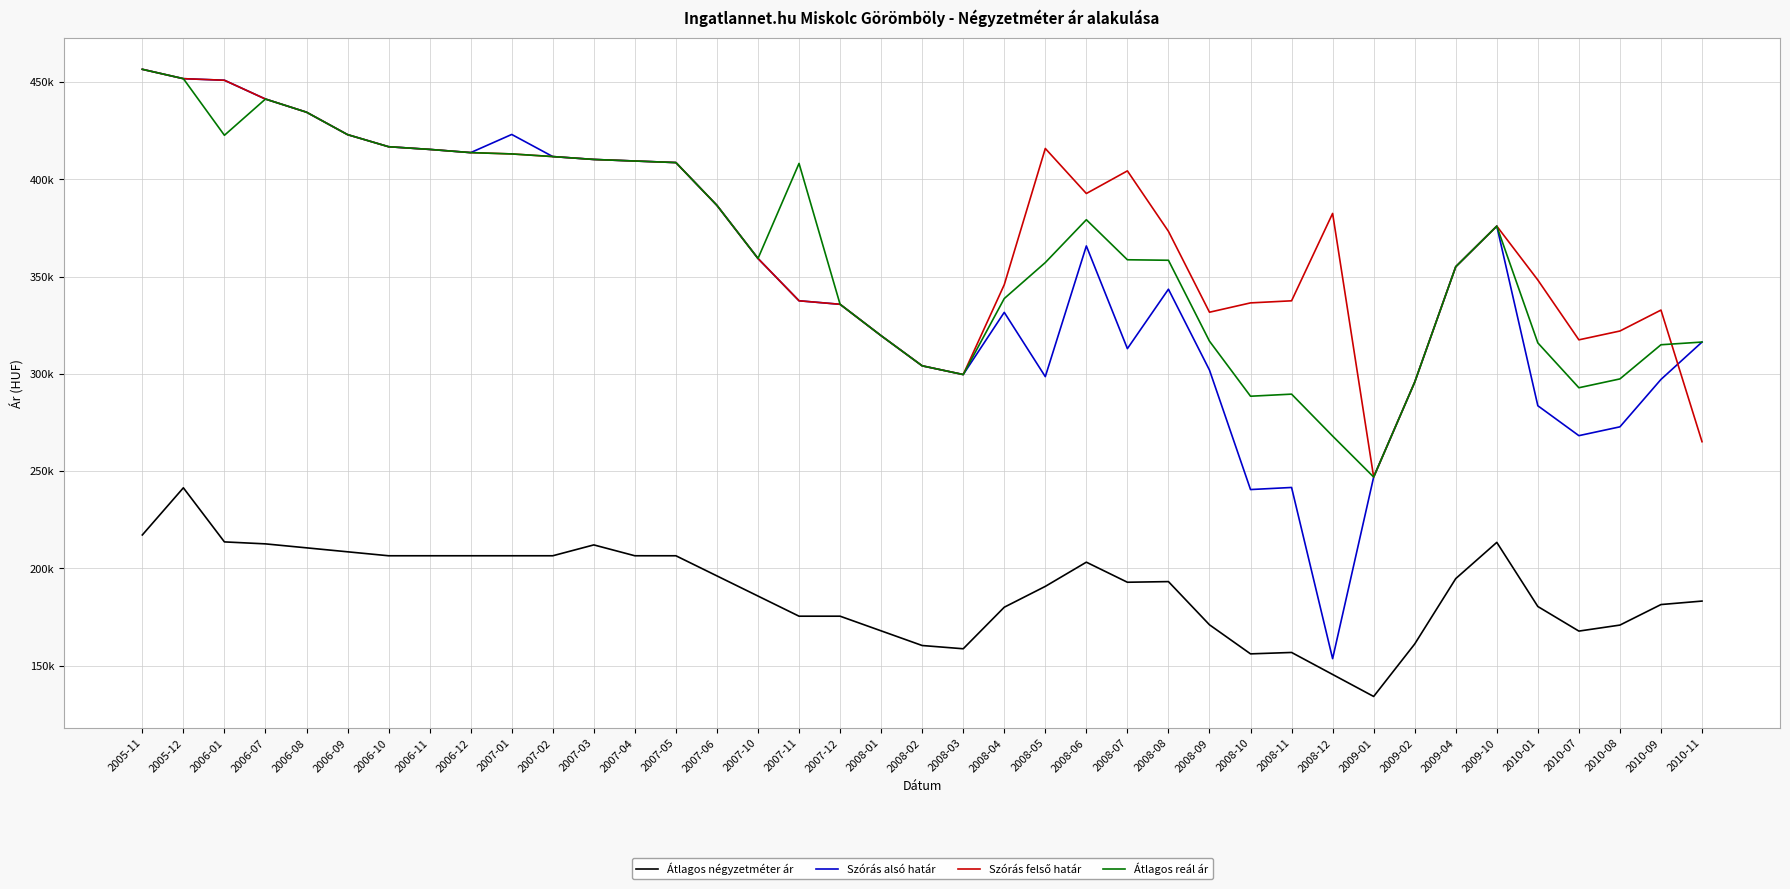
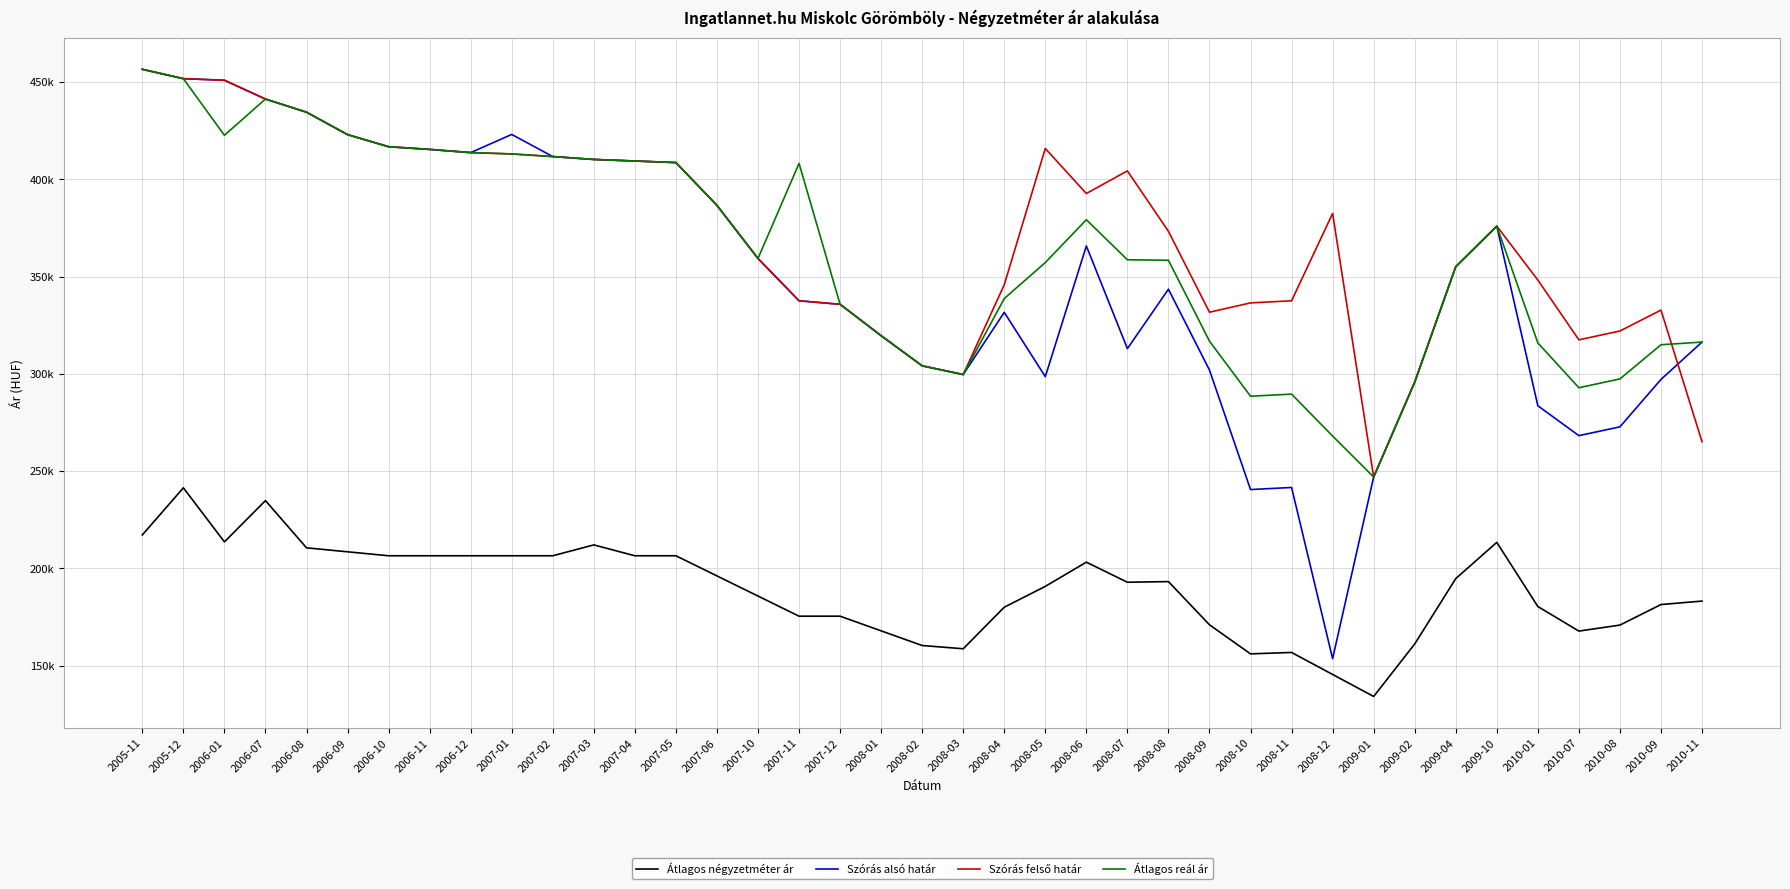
  {
    "Átlagos négyzetméter ár": {
      "2005-11": 217000,
      "2005-12": 241000,
      "2006-01": 214000,
-     "2006-07": 213000,
+     "2006-07": 235000,
      "2006-08": 211000,
      "2006-09": 208000,
      "2006-10": 206000,
      "2006-11": 206000,
      "2006-12": 206000,
      "2007-01": 206000,
      "2007-02": 206000,
      "2007-03": 212000,
      "2007-04": 206000,
      "2007-05": 206000,
      "2007-06": 196000,
      "2007-10": 186000,
      "2007-11": 175000,
      "2007-12": 175000,
      "2008-01": 168000,
      "2008-02": 160000,
      "2008-03": 159000,
      "2008-04": 180000,
      "2008-05": 191000,
      "2008-06": 203000,
      "2008-07": 193000,
      "2008-08": 193000,
      "2008-09": 171000,
      "2008-10": 156000,
      "2008-11": 157000,
      "2008-12": 145000,
      "2009-01": 134000,
      "2009-02": 161000,
      "2009-04": 195000,
      "2009-10": 213000,
      "2010-01": 180000,
      "2010-07": 168000,
      "2010-08": 171000,
      "2010-09": 181000,
      "2010-11": 183000
    },
    "Szórás alsó határ": {
      "2007-01": 423000,
      "2008-04": 332000,
      "2008-05": 299000,
      "2008-06": 366000,
      "2008-07": 313000,
      "2008-08": 343000,
      "2008-09": 302000,
      "2008-10": 240000,
      "2008-11": 242000,
      "2008-12": 154000,
      "2010-01": 284000,
      "2010-07": 268000,
      "2010-08": 273000,
      "2010-09": 297000
    },
    "Szórás felső határ": {
      "2008-04": 346000,
      "2008-05": 416000,
      "2008-06": 393000,
      "2008-07": 404000,
      "2008-08": 373000,
      "2008-09": 332000,
      "2008-10": 336000,
      "2008-11": 338000,
      "2008-12": 382000,
      "2010-01": 348000,
      "2010-07": 317000,
      "2010-08": 322000,
      "2010-09": 333000,
      "2010-11": 265000
    },
    "Átlagos reál ár": {
      "2006-01": 423000,
      "2007-11": 408000,
      "2008-04": 339000,
      "2008-05": 357000,
      "2008-06": 379000,
      "2008-07": 359000,
      "2008-08": 358000,
      "2008-09": 317000,
      "2008-10": 288000,
      "2008-11": 290000,
      "2008-12": 268000,
      "2010-01": 316000,
      "2010-07": 293000,
      "2010-08": 297000,
      "2010-09": 315000
    }
  }
